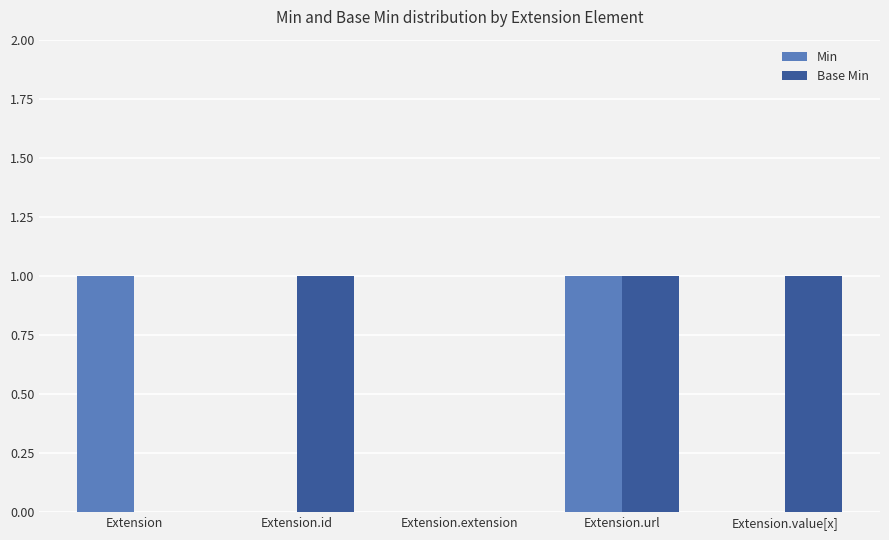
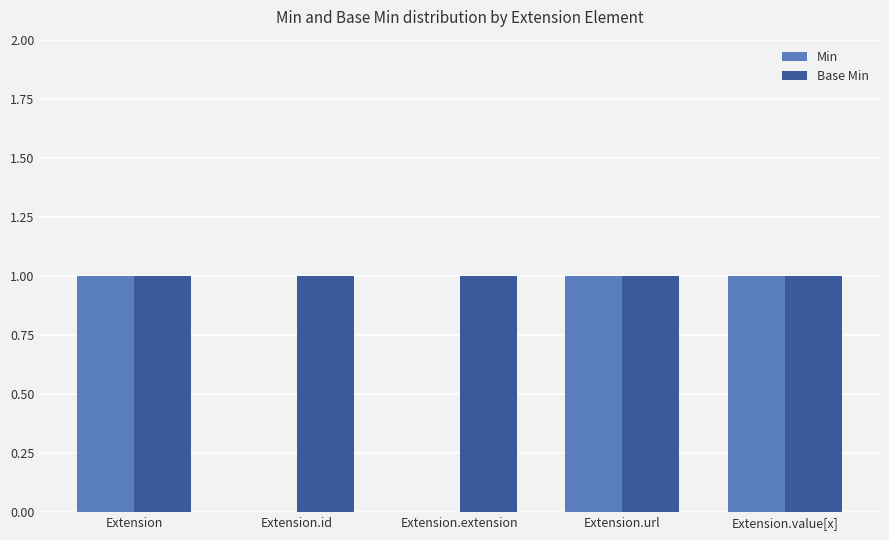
  {
    "Min": {
      "Extension": 1,
      "Extension.id": 0,
      "Extension.extension": 0,
      "Extension.url": 1,
-     "Extension.value[x]": 0
+     "Extension.value[x]": 1
    },
    "Base Min": {
-     "Extension": 0,
+     "Extension": 1,
      "Extension.id": 1,
-     "Extension.extension": 0,
+     "Extension.extension": 1,
      "Extension.url": 1,
      "Extension.value[x]": 1
    }
  }
